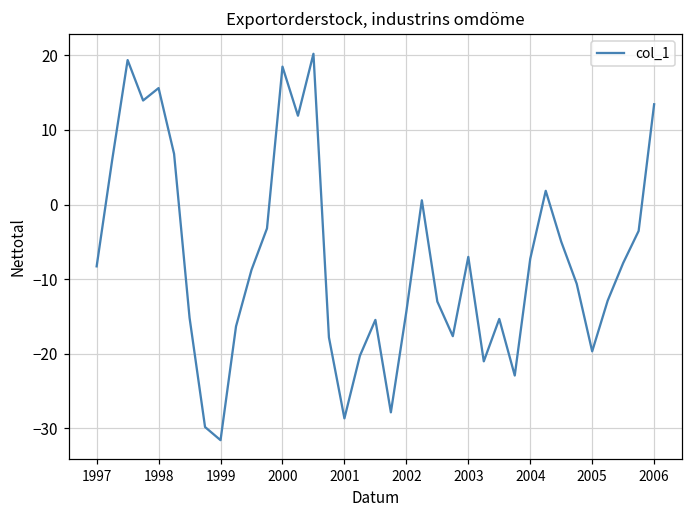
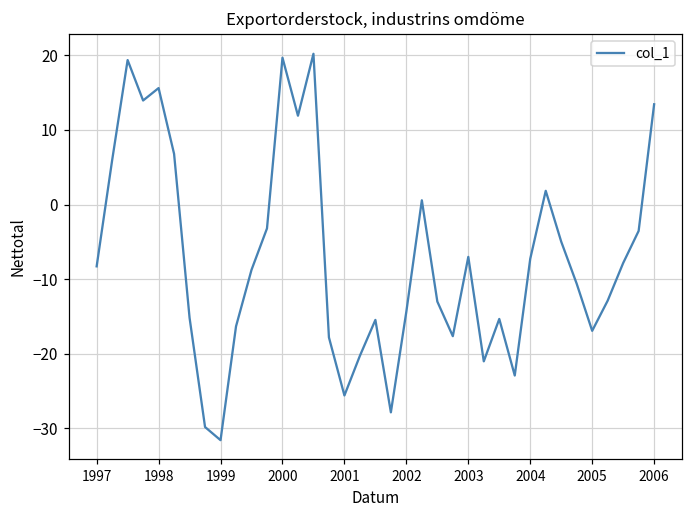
  {
    "1997": -8,
    "1998": 16,
    "1999": -32,
-   "2000": 18,
-   "2001": -29,
+   "2000": 20,
+   "2001": -26,
    "2002": -14,
    "2003": -7,
    "2004": -7,
-   "2005": -20,
+   "2005": -17,
    "2006": 13
  }
